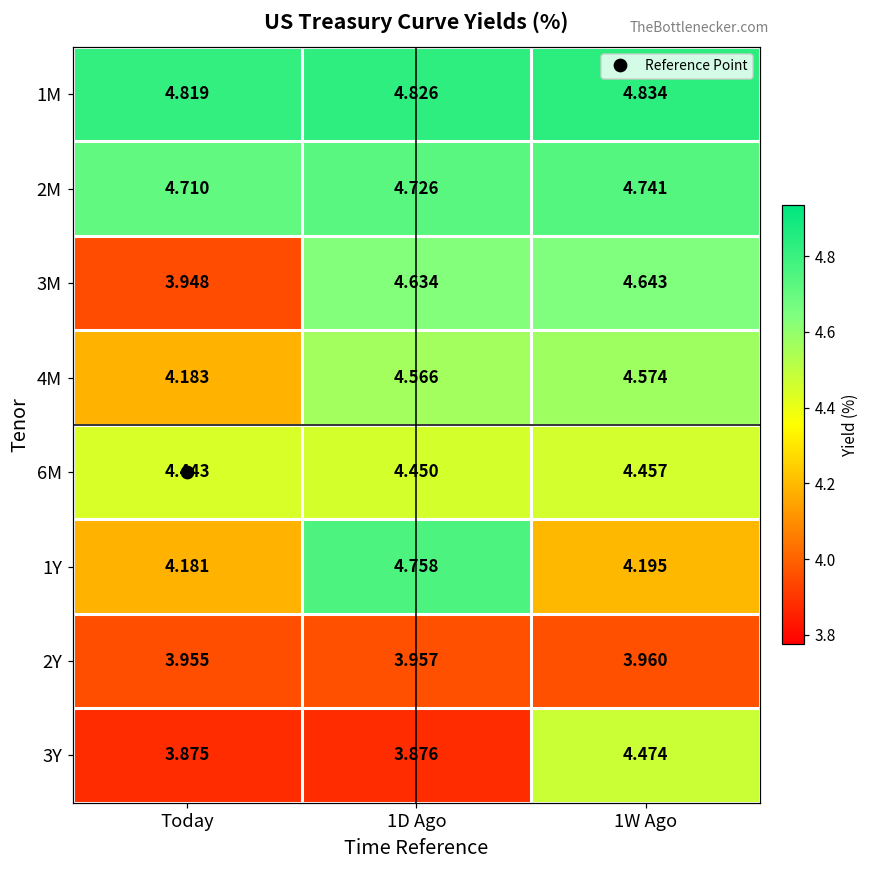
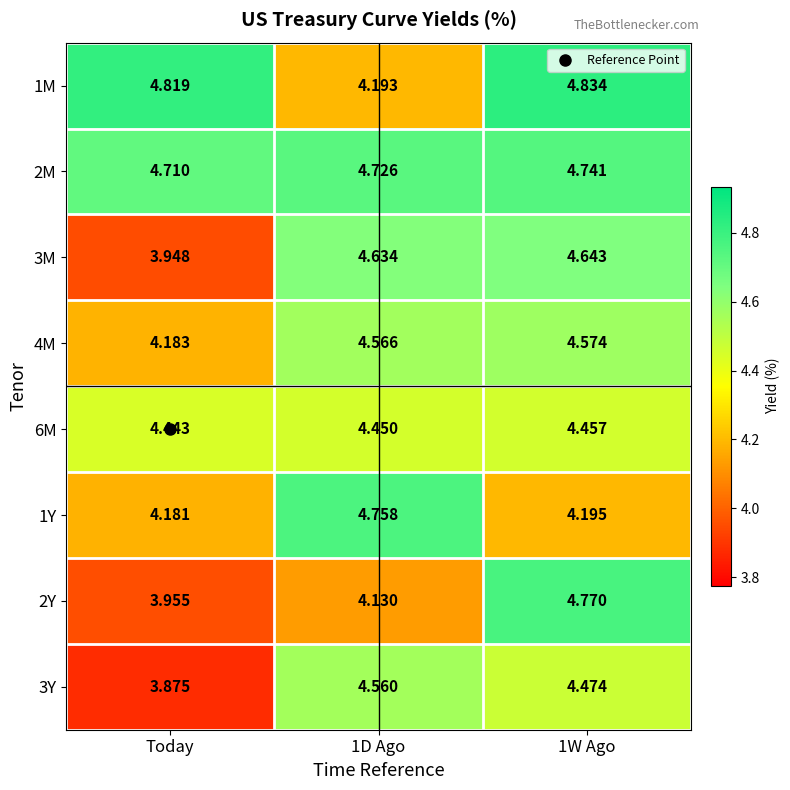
  {
    "1M": {
      "Today": 4.819,
-     "1D Ago": 4.826,
+     "1D Ago": 4.193,
      "1W Ago": 4.834
    },
    "2M": {
      "Today": 4.710,
      "1D Ago": 4.726,
      "1W Ago": 4.741
    },
    "3M": {
      "Today": 3.948,
      "1D Ago": 4.634,
      "1W Ago": 4.643
    },
    "4M": {
      "Today": 4.183,
      "1D Ago": 4.566,
      "1W Ago": 4.574
    },
    "6M": {
      "1D Ago": 4.450,
      "1W Ago": 4.457
    },
    "1Y": {
      "Today": 4.181,
      "1D Ago": 4.758,
      "1W Ago": 4.195
    },
    "2Y": {
      "Today": 3.955,
-     "1D Ago": 3.957,
-     "1W Ago": 3.960
+     "1D Ago": 4.130,
+     "1W Ago": 4.770
    },
    "3Y": {
      "Today": 3.875,
-     "1D Ago": 3.876,
+     "1D Ago": 4.560,
      "1W Ago": 4.474
    }
  }
